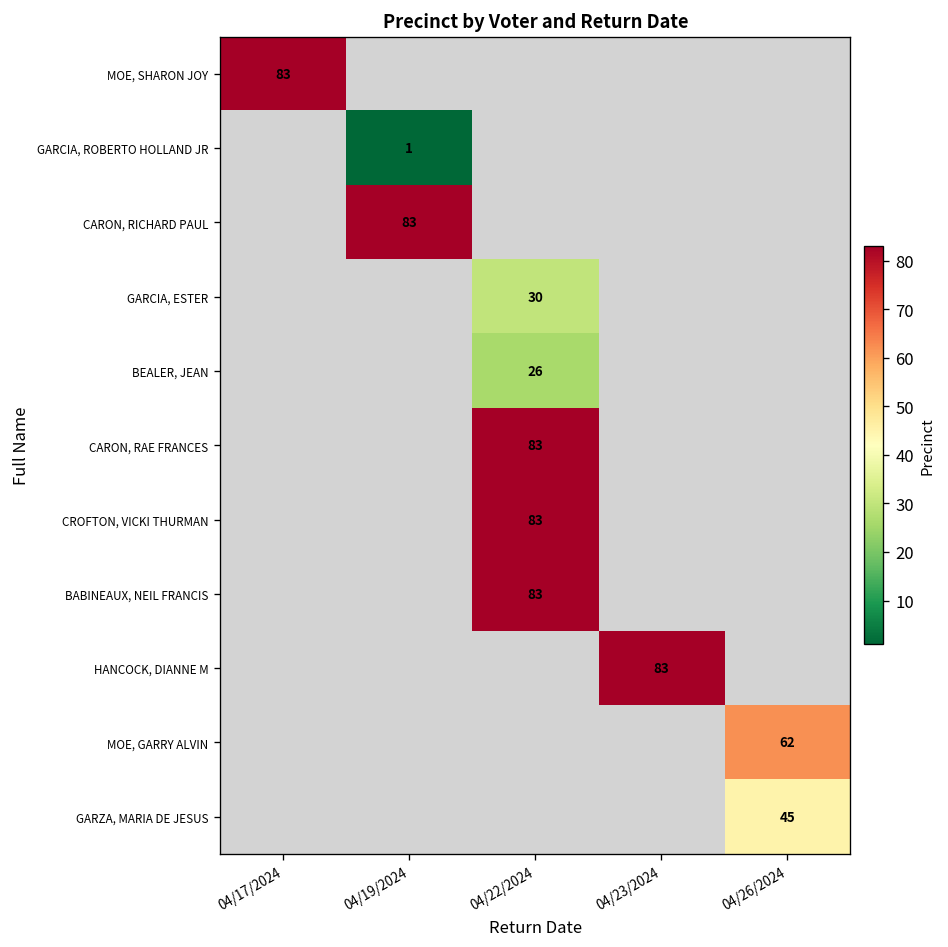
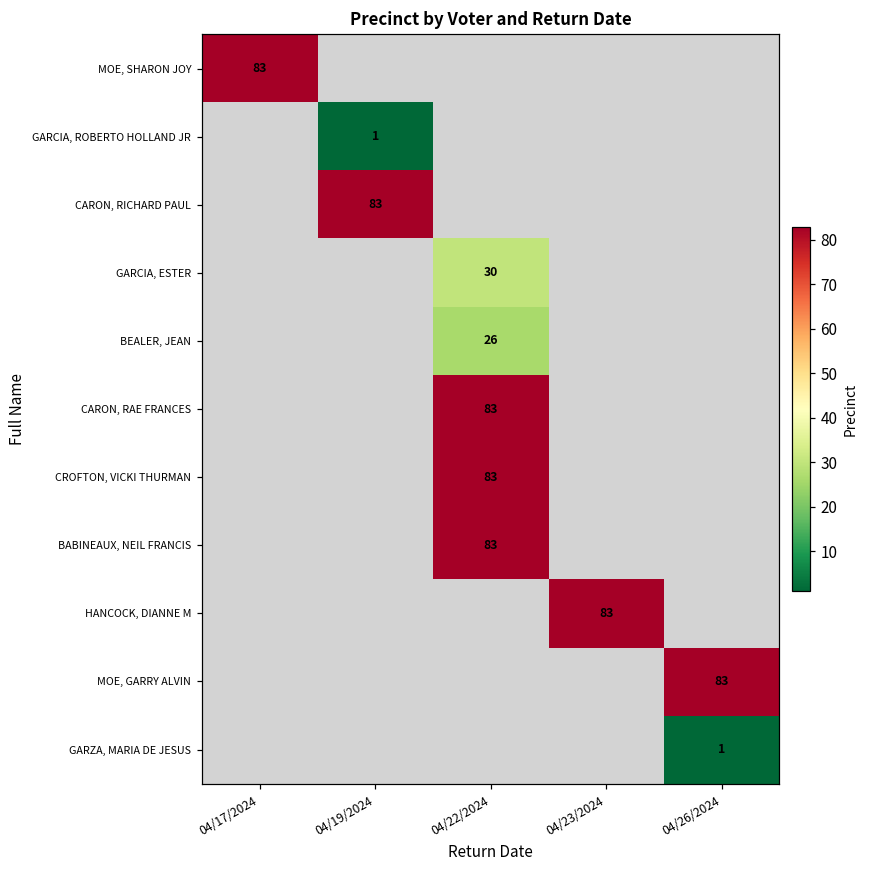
  {
    "MOE, SHARON JOY": {
      "04/17/2024": 83
    },
    "GARCIA, ROBERTO HOLLAND JR": {
      "04/19/2024": 1
    },
    "CARON, RICHARD PAUL": {
      "04/19/2024": 83
    },
    "GARCIA, ESTER": {
      "04/22/2024": 30
    },
    "BEALER, JEAN": {
      "04/22/2024": 26
    },
    "CARON, RAE FRANCES": {
      "04/22/2024": 83
    },
    "CROFTON, VICKI THURMAN": {
      "04/22/2024": 83
    },
    "BABINEAUX, NEIL FRANCIS": {
      "04/22/2024": 83
    },
    "HANCOCK, DIANNE M": {
      "04/23/2024": 83
    },
    "MOE, GARRY ALVIN": {
-     "04/26/2024": 62
+     "04/26/2024": 83
    },
    "GARZA, MARIA DE JESUS": {
-     "04/26/2024": 45
+     "04/26/2024": 1
    }
  }
